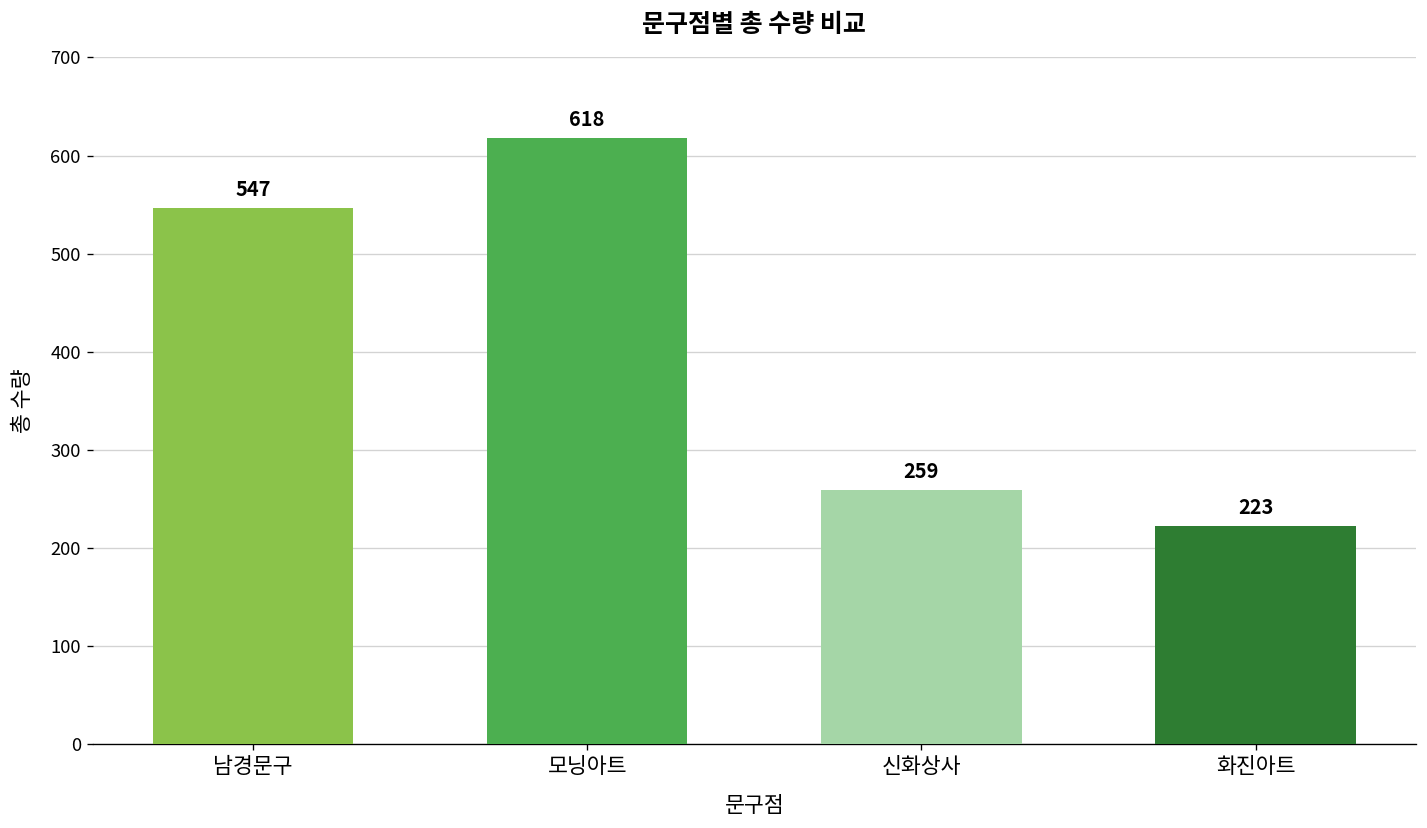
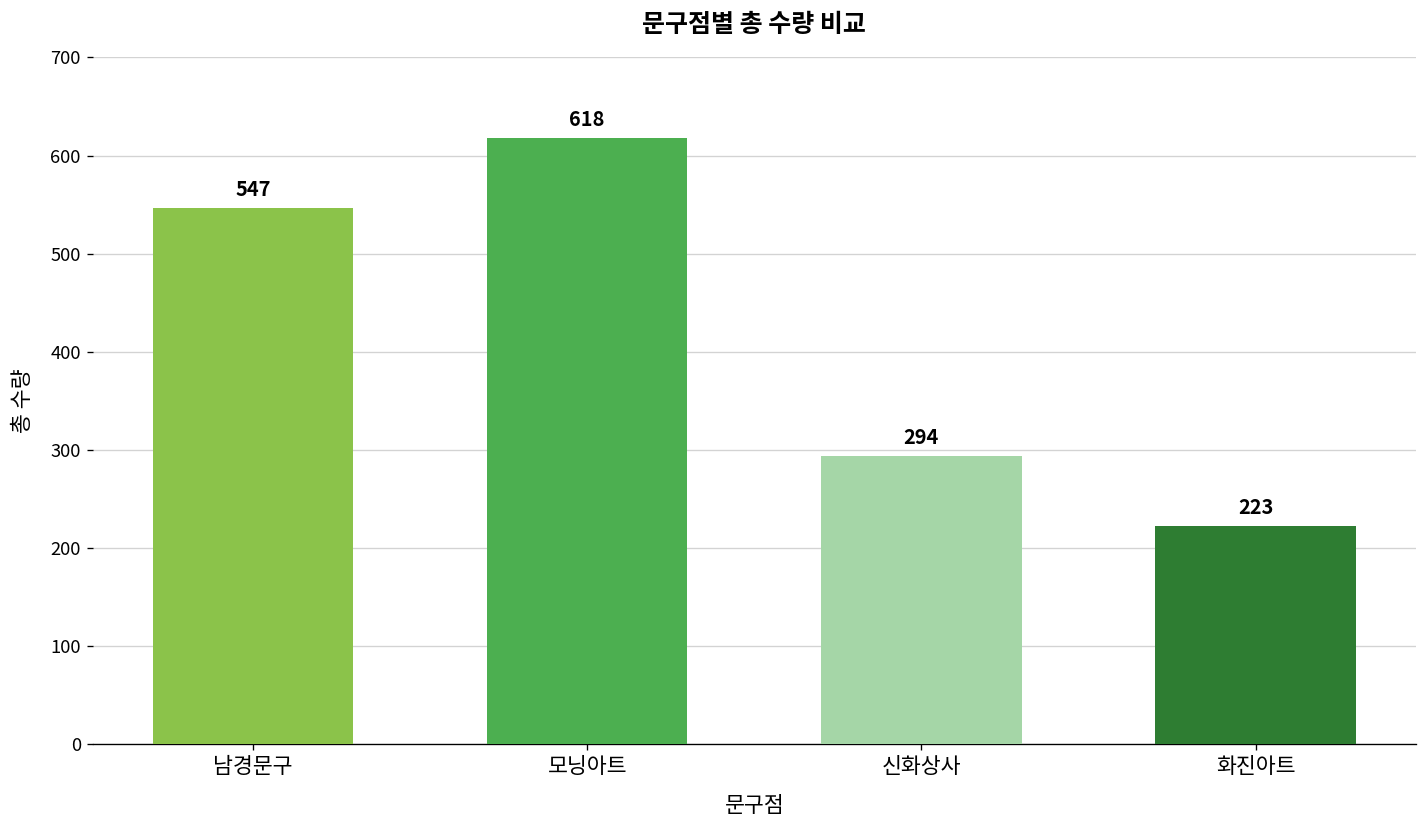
  {
    "남경문구": 547,
    "모닝아트": 618,
-   "신화상사": 259,
+   "신화상사": 294,
    "화진아트": 223
  }
